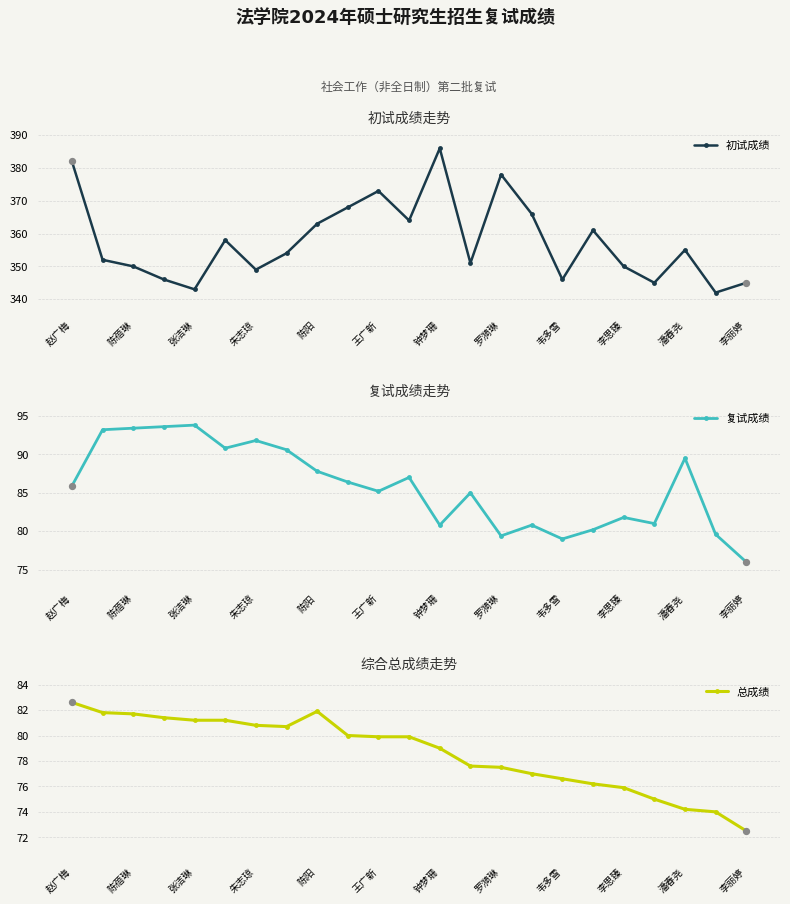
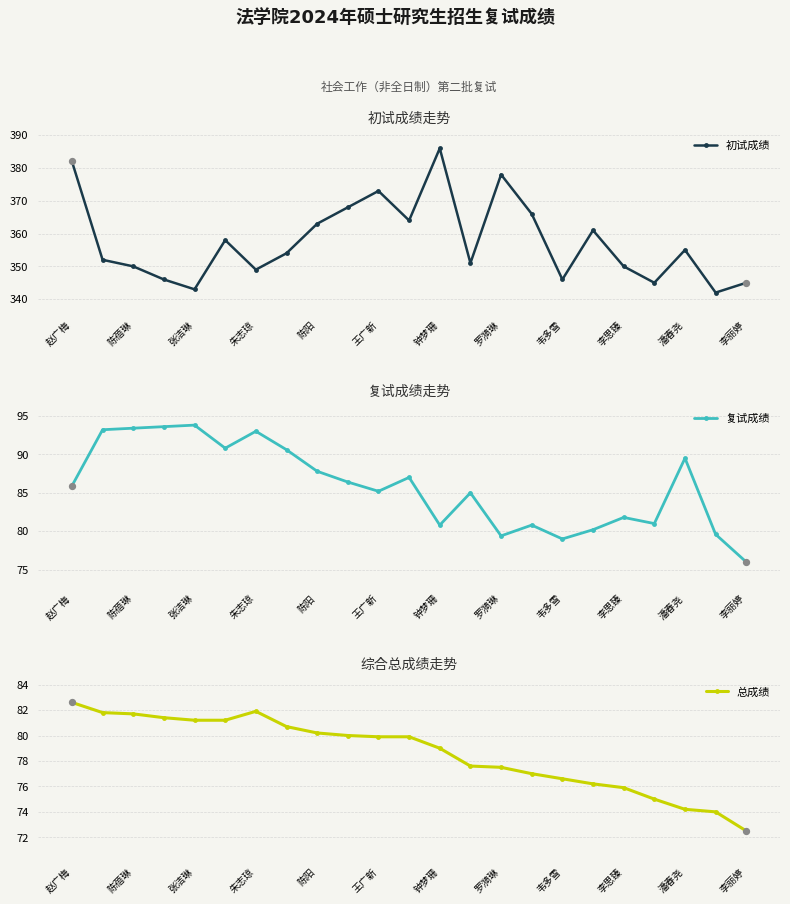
  {
    "初试成绩走势": {
      "初试成绩": {
        "陈蓓琳": 350,
        "张洁琳": 343,
        "朱志琼": 349,
        "陈阳": 363,
        "王广新": 373,
        "钟梦珊": 386,
        "罗漪琳": 378,
        "韦多雪": 346,
        "李思臻": 350,
        "潘春尧": 355
      }
    },
    "复试成绩走势": {
      "复试成绩": {
        "陈蓓琳": 93,
        "张洁琳": 94,
-       "朱志琼": 92,
+       "朱志琼": 93,
        "陈阳": 88,
        "王广新": 85,
        "钟梦珊": 81,
        "罗漪琳": 79,
        "韦多雪": 79,
        "李思臻": 82,
        "潘春尧": 90
      }
    },
    "综合总成绩走势": {
      "总成绩": {
        "陈蓓琳": 81.7,
        "张洁琳": 81.2,
-       "朱志琼": 80.8,
-       "陈阳": 81.9,
+       "朱志琼": 81.9,
+       "陈阳": 80.2,
        "王广新": 79.9,
        "钟梦珊": 79.0,
        "罗漪琳": 77.5,
        "韦多雪": 76.6,
        "李思臻": 75.9,
        "潘春尧": 74.2
      }
    }
  }
